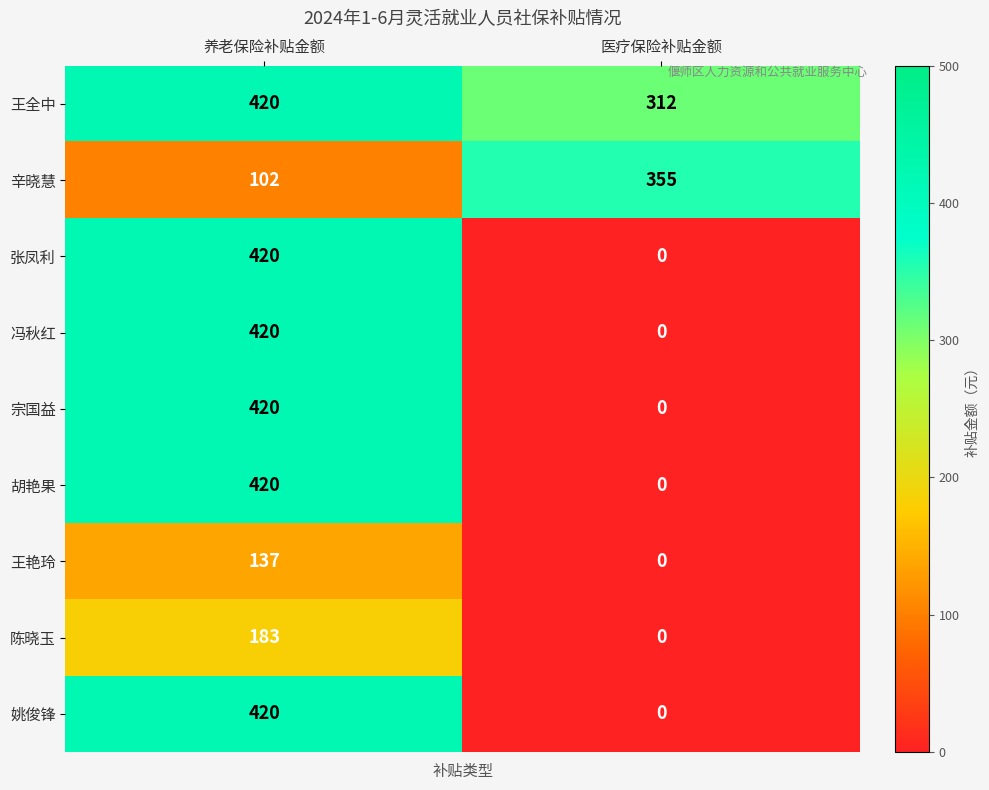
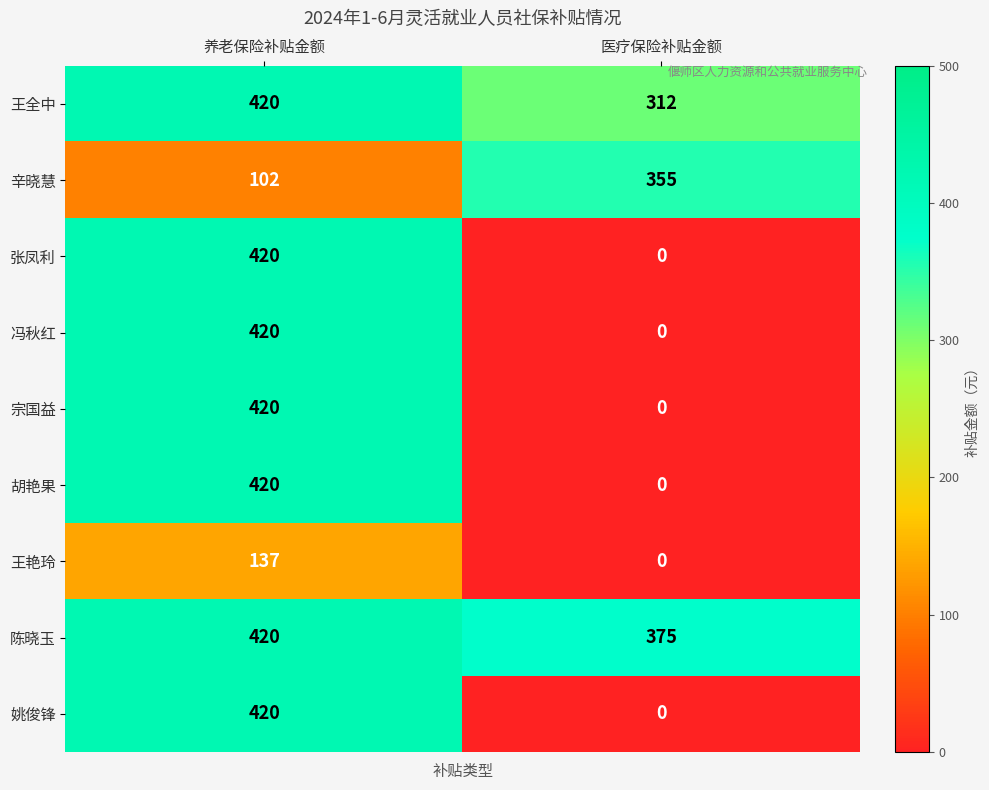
  {
    "王全中": {
      "养老保险补贴金额": 420
    },
    "辛晓慧": {
      "养老保险补贴金额": 102,
      "医疗保险补贴金额": 355
    },
    "张凤利": {
      "养老保险补贴金额": 420,
      "医疗保险补贴金额": 0
    },
    "冯秋红": {
      "养老保险补贴金额": 420,
      "医疗保险补贴金额": 0
    },
    "宗国益": {
      "养老保险补贴金额": 420,
      "医疗保险补贴金额": 0
    },
    "胡艳果": {
      "养老保险补贴金额": 420,
      "医疗保险补贴金额": 0
    },
    "王艳玲": {
      "养老保险补贴金额": 137,
      "医疗保险补贴金额": 0
    },
    "陈晓玉": {
-     "养老保险补贴金额": 183,
-     "医疗保险补贴金额": 0
+     "养老保险补贴金额": 420,
+     "医疗保险补贴金额": 375
    },
    "姚俊锋": {
      "养老保险补贴金额": 420,
      "医疗保险补贴金额": 0
    }
  }
